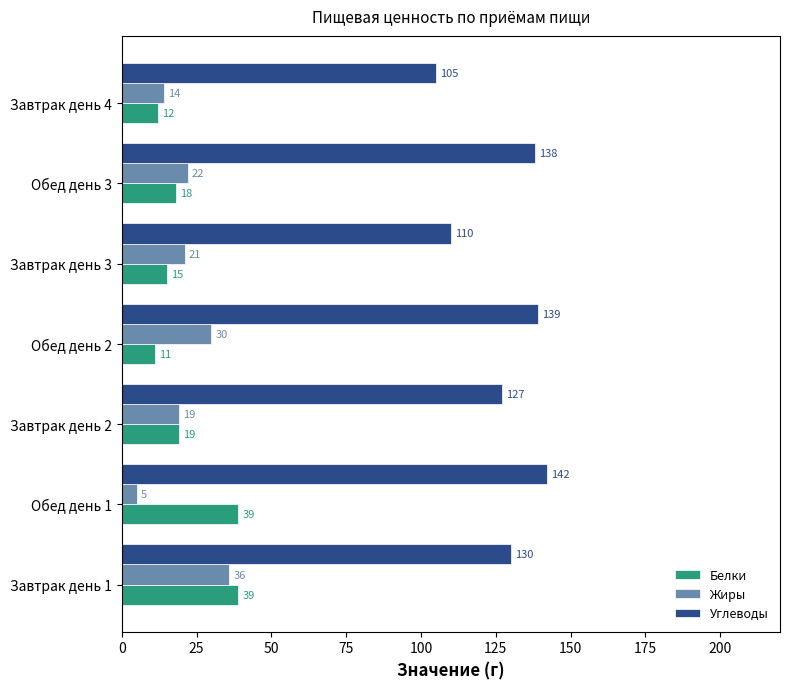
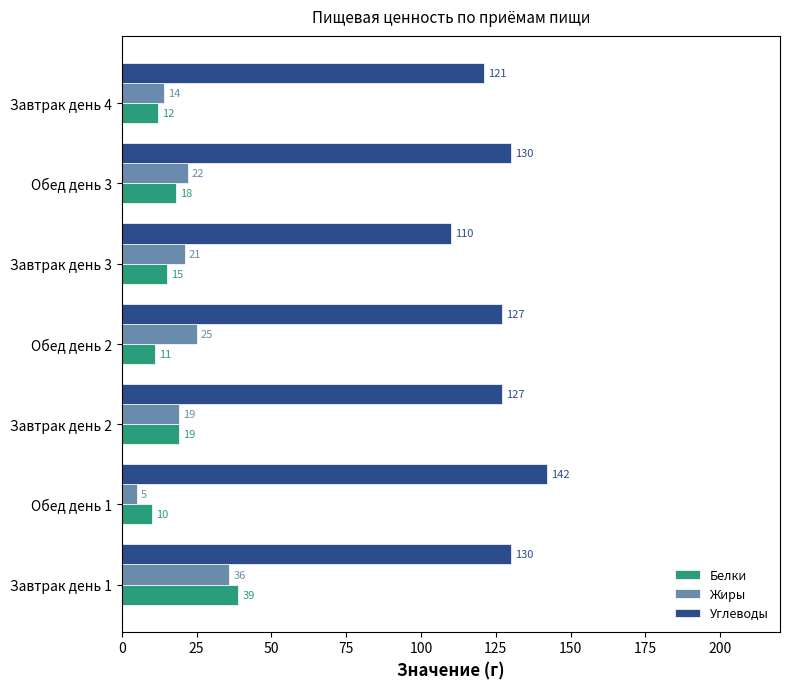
  {
    "Белки": {
      "Завтрак день 4": 12,
      "Обед день 3": 18,
      "Завтрак день 3": 15,
      "Обед день 2": 11,
      "Завтрак день 2": 19,
-     "Обед день 1": 39,
+     "Обед день 1": 10,
      "Завтрак день 1": 39
    },
    "Жиры": {
      "Завтрак день 4": 14,
      "Обед день 3": 22,
      "Завтрак день 3": 21,
-     "Обед день 2": 30,
+     "Обед день 2": 25,
      "Завтрак день 2": 19,
      "Обед день 1": 5,
      "Завтрак день 1": 36
    },
    "Углеводы": {
-     "Завтрак день 4": 105,
-     "Обед день 3": 138,
+     "Завтрак день 4": 121,
+     "Обед день 3": 130,
      "Завтрак день 3": 110,
-     "Обед день 2": 139,
+     "Обед день 2": 127,
      "Завтрак день 2": 127,
      "Обед день 1": 142,
      "Завтрак день 1": 130
    }
  }
